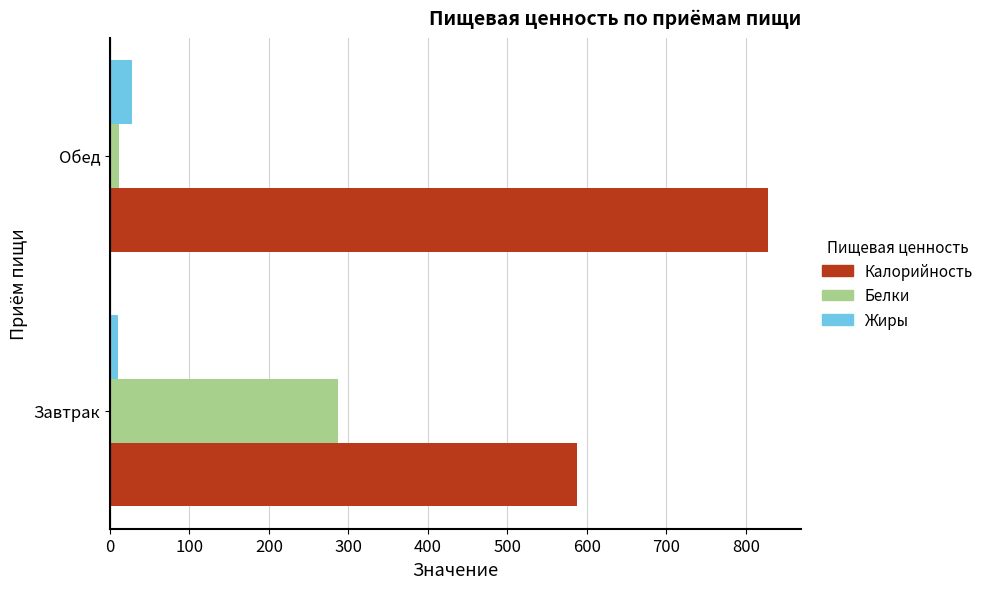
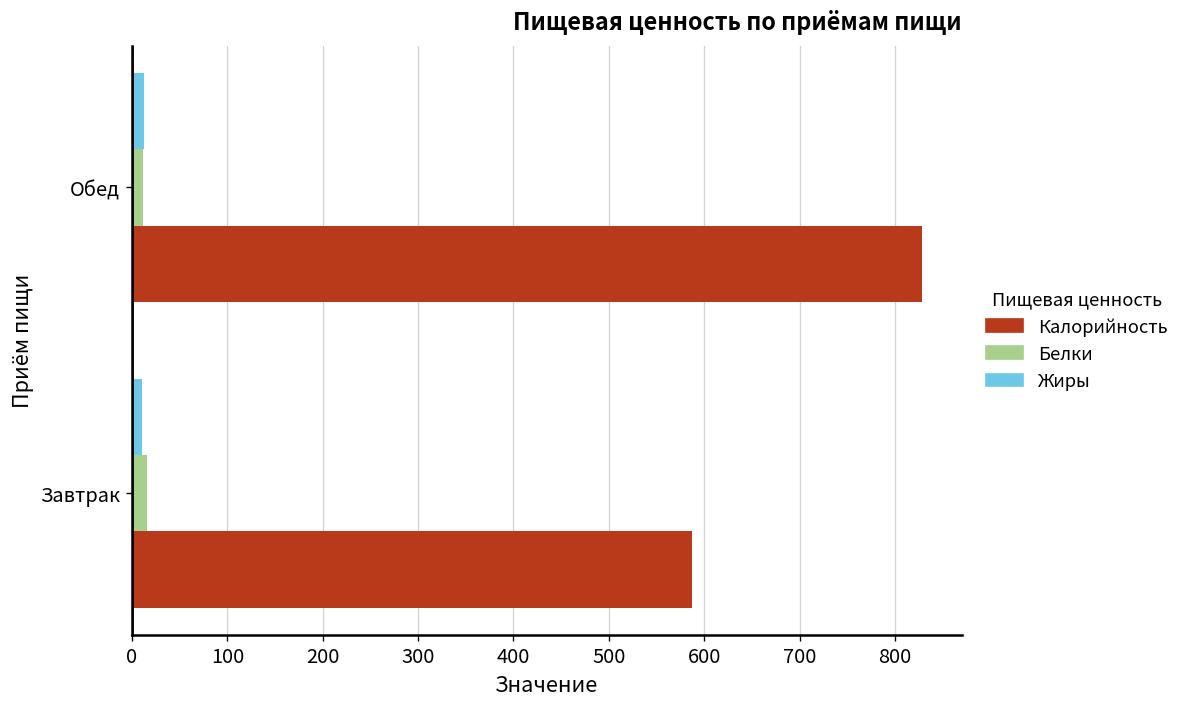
  {
    "Калорийность": {
      "Обед": 830,
      "Завтрак": 590
    },
    "Белки": {
      "Обед": 10,
-     "Завтрак": 290
+     "Завтрак": 20
    },
    "Жиры": {
-     "Обед": 30,
+     "Обед": 10,
      "Завтрак": 10
    }
  }
